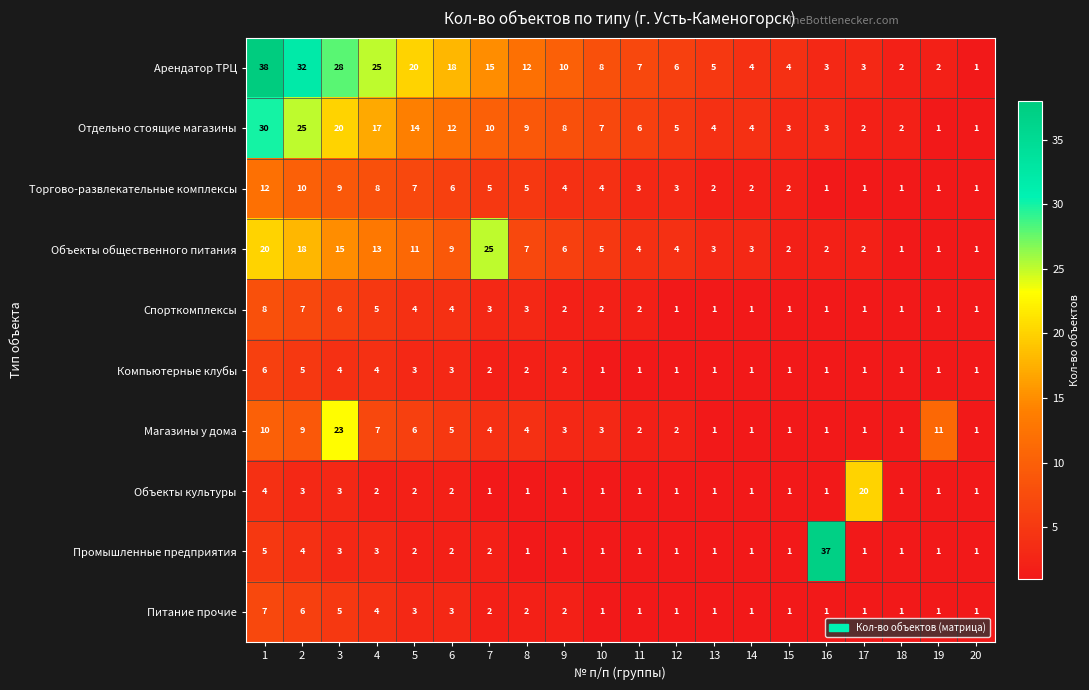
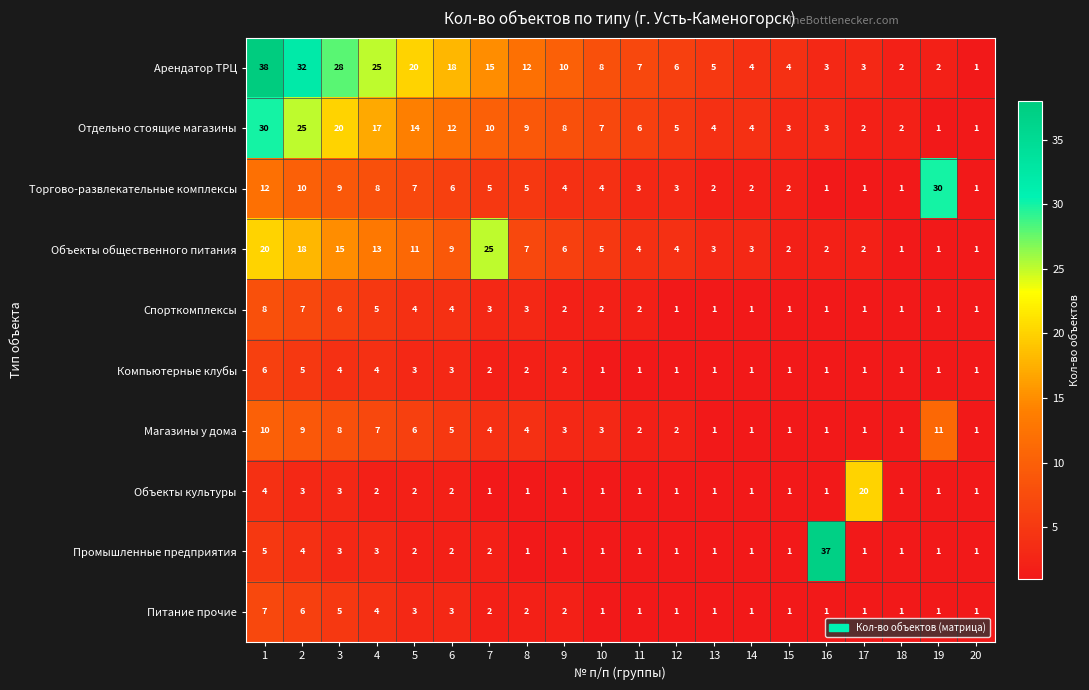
  {
    "Арендатор ТРЦ": {
      "1": 38,
      "2": 32,
      "3": 28,
      "4": 25,
      "5": 20,
      "6": 18,
      "7": 15,
      "8": 12,
      "9": 10,
      "10": 8,
      "11": 7,
      "12": 6,
      "13": 5,
      "14": 4,
      "15": 4,
      "16": 3,
      "17": 3,
      "18": 2,
      "19": 2,
      "20": 1
    },
    "Отдельно стоящие магазины": {
      "1": 30,
      "2": 25,
      "3": 20,
      "4": 17,
      "5": 14,
      "6": 12,
      "7": 10,
      "8": 9,
      "9": 8,
      "10": 7,
      "11": 6,
      "12": 5,
      "13": 4,
      "14": 4,
      "15": 3,
      "16": 3,
      "17": 2,
      "18": 2,
      "19": 1,
      "20": 1
    },
    "Торгово-развлекательные комплексы": {
      "1": 12,
      "2": 10,
      "3": 9,
      "4": 8,
      "5": 7,
      "6": 6,
      "7": 5,
      "8": 5,
      "9": 4,
      "10": 4,
      "11": 3,
      "12": 3,
      "13": 2,
      "14": 2,
      "15": 2,
      "16": 1,
      "17": 1,
      "18": 1,
-     "19": 1,
+     "19": 30,
      "20": 1
    },
    "Объекты общественного питания": {
      "1": 20,
      "2": 18,
      "3": 15,
      "4": 13,
      "5": 11,
      "6": 9,
      "7": 25,
      "8": 7,
      "9": 6,
      "10": 5,
      "11": 4,
      "12": 4,
      "13": 3,
      "14": 3,
      "15": 2,
      "16": 2,
      "17": 2,
      "18": 1,
      "19": 1,
      "20": 1
    },
    "Спорткомплексы": {
      "1": 8,
      "2": 7,
      "3": 6,
      "4": 5,
      "5": 4,
      "6": 4,
      "7": 3,
      "8": 3,
      "9": 2,
      "10": 2,
      "11": 2,
      "12": 1,
      "13": 1,
      "14": 1,
      "15": 1,
      "16": 1,
      "17": 1,
      "18": 1,
      "19": 1,
      "20": 1
    },
    "Компьютерные клубы": {
      "1": 6,
      "2": 5,
      "3": 4,
      "4": 4,
      "5": 3,
      "6": 3,
      "7": 2,
      "8": 2,
      "9": 2,
      "10": 1,
      "11": 1,
      "12": 1,
      "13": 1,
      "14": 1,
      "15": 1,
      "16": 1,
      "17": 1,
      "18": 1,
      "19": 1,
      "20": 1
    },
    "Магазины у дома": {
      "1": 10,
      "2": 9,
-     "3": 23,
+     "3": 8,
      "4": 7,
      "5": 6,
      "6": 5,
      "7": 4,
      "8": 4,
      "9": 3,
      "10": 3,
      "11": 2,
      "12": 2,
      "13": 1,
      "14": 1,
      "15": 1,
      "16": 1,
      "17": 1,
      "18": 1,
      "19": 11,
      "20": 1
    },
    "Объекты культуры": {
      "1": 4,
      "2": 3,
      "3": 3,
      "4": 2,
      "5": 2,
      "6": 2,
      "7": 1,
      "8": 1,
      "9": 1,
      "10": 1,
      "11": 1,
      "12": 1,
      "13": 1,
      "14": 1,
      "15": 1,
      "16": 1,
      "17": 20,
      "18": 1,
      "19": 1,
      "20": 1
    },
    "Промышленные предприятия": {
      "1": 5,
      "2": 4,
      "3": 3,
      "4": 3,
      "5": 2,
      "6": 2,
      "7": 2,
      "8": 1,
      "9": 1,
      "10": 1,
      "11": 1,
      "12": 1,
      "13": 1,
      "14": 1,
      "15": 1,
      "16": 37,
      "17": 1,
      "18": 1,
      "19": 1,
      "20": 1
    },
    "Питание прочие": {
      "1": 7,
      "2": 6,
      "3": 5,
      "4": 4,
      "5": 3,
      "6": 3,
      "7": 2,
      "8": 2,
      "9": 2,
      "10": 1,
      "11": 1,
      "12": 1,
      "13": 1,
      "14": 1,
      "15": 1,
      "16": 1,
      "17": 1,
      "18": 1,
      "19": 1,
      "20": 1
    }
  }
